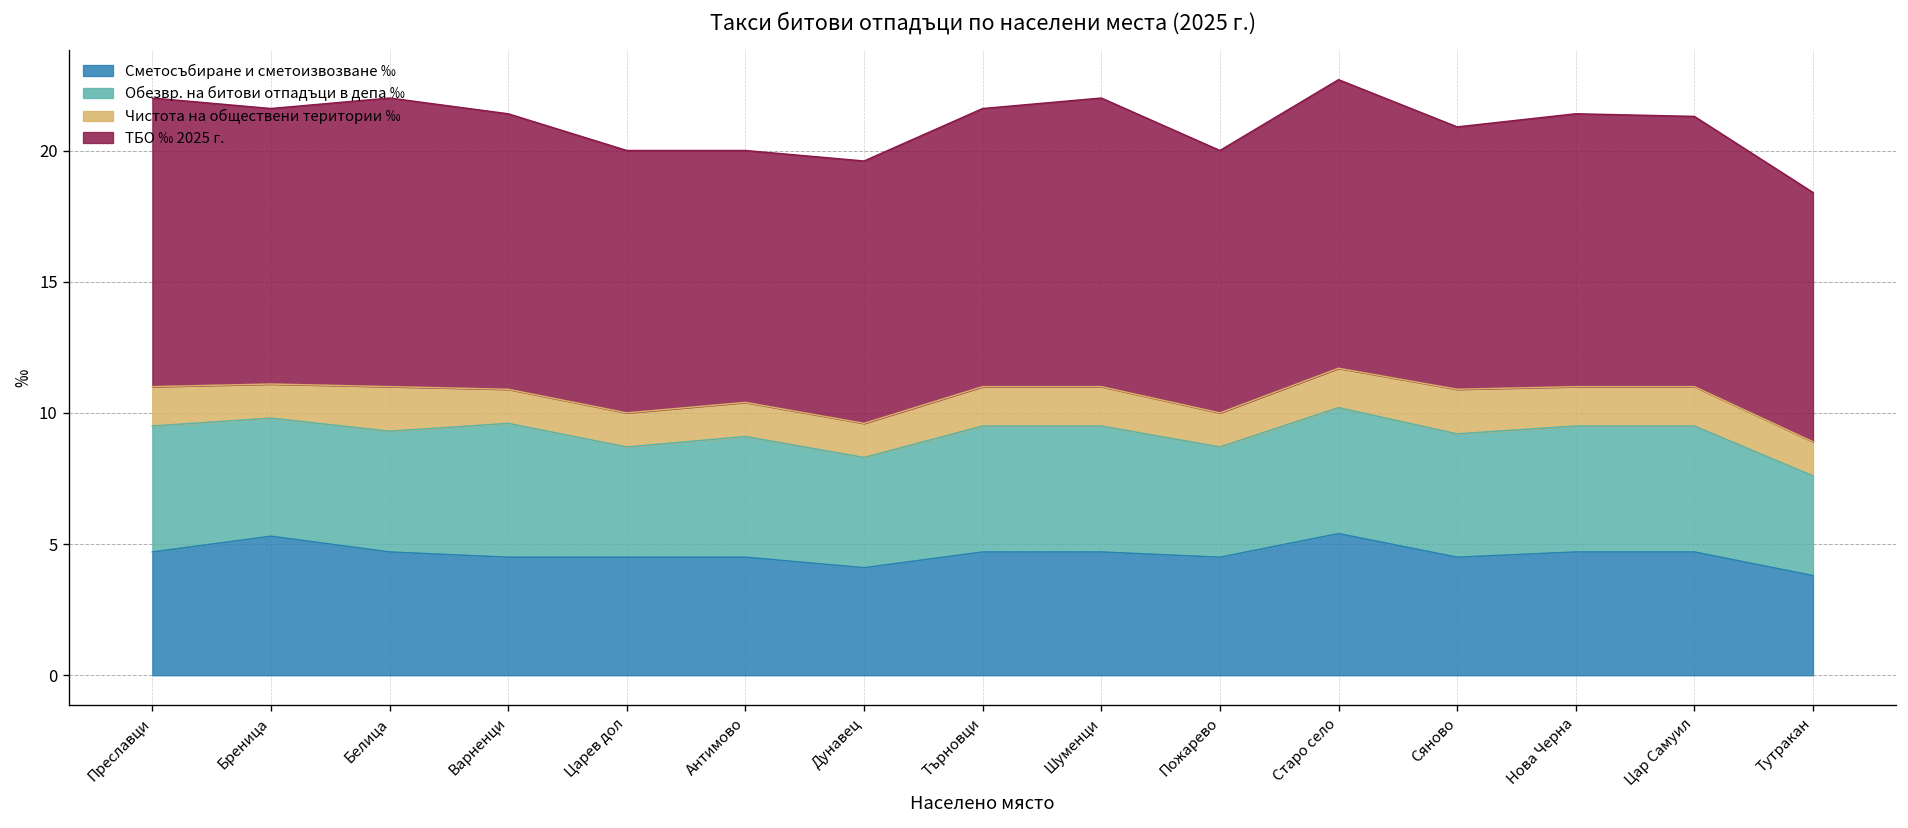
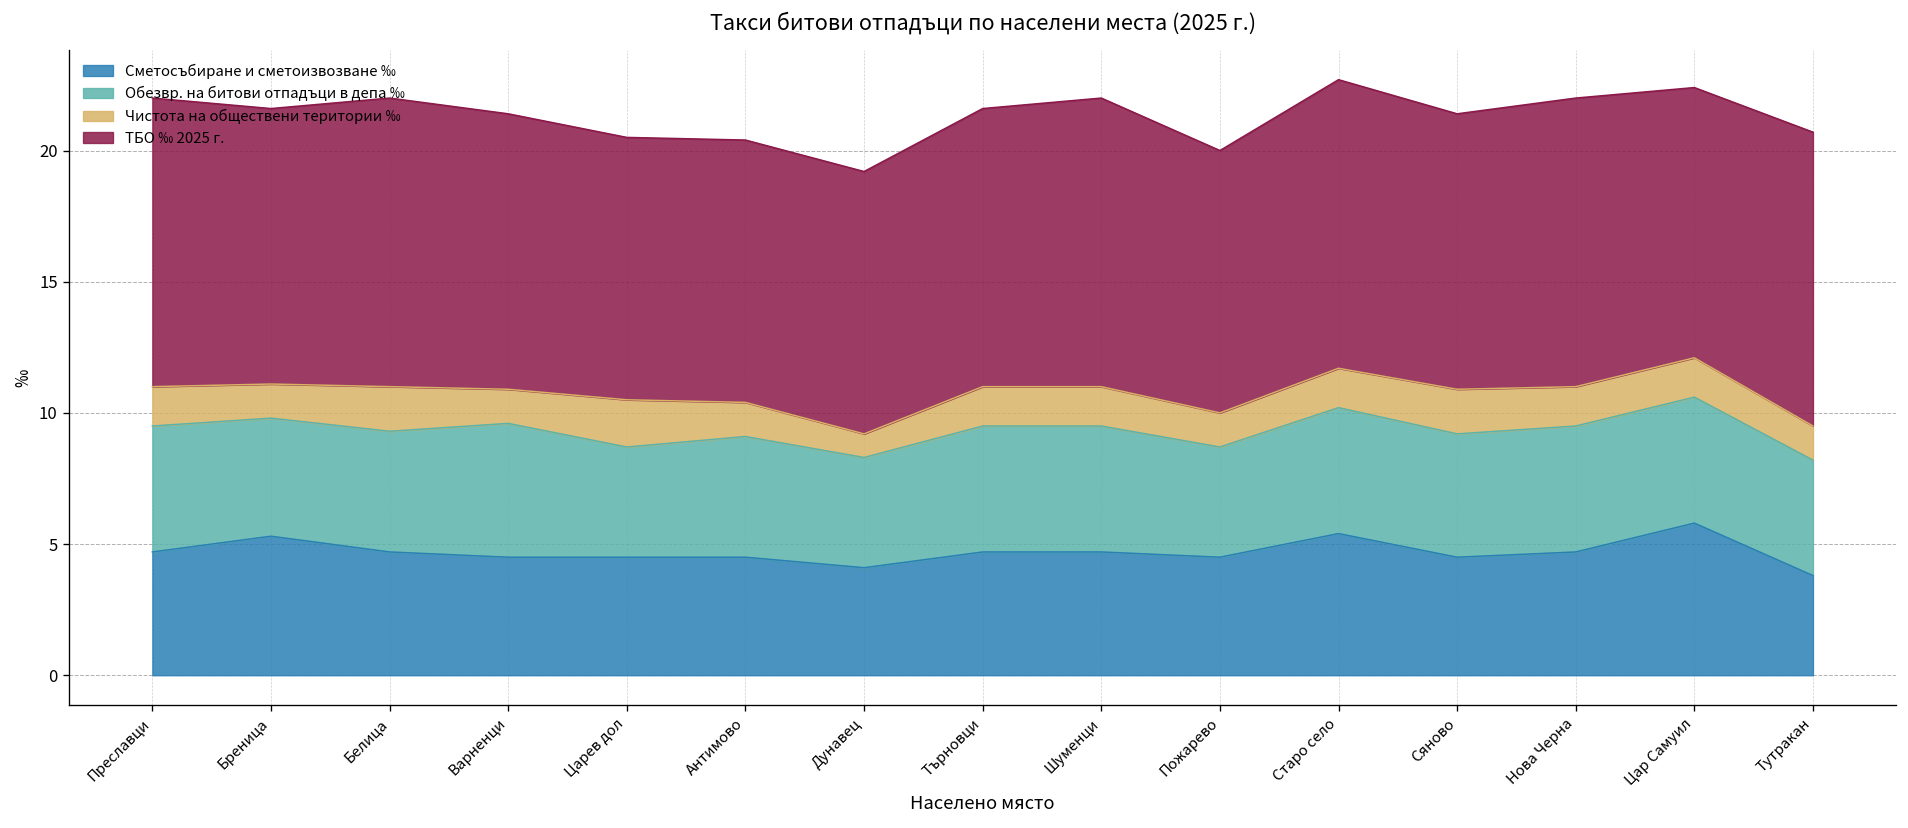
  {
    "Сметосъбиране и сметоизвозване ‰": {
      "Преславци": 4.7,
      "Бреница": 5.3,
      "Белица": 4.7,
      "Варненци": 4.5,
      "Царев дол": 4.5,
      "Антимово": 4.5,
      "Дунавец": 4.1,
      "Търновци": 4.7,
      "Шуменци": 4.7,
      "Пожарево": 4.5,
      "Старо село": 5.4,
      "Сяново": 4.5,
      "Нова Черна": 4.7,
-     "Цар Самуил": 4.7,
+     "Цар Самуил": 5.8,
      "Тутракан": 3.8
    },
    "Обезвр. на битови отпадъци в депа ‰": {
      "Преславци": 4.8,
      "Бреница": 4.5,
      "Белица": 4.6,
      "Варненци": 5.1,
      "Царев дол": 4.2,
      "Антимово": 4.6,
      "Дунавец": 4.2,
      "Търновци": 4.8,
      "Шуменци": 4.8,
      "Пожарево": 4.2,
      "Старо село": 4.8,
      "Сяново": 4.7,
      "Нова Черна": 4.8,
      "Цар Самуил": 4.8,
-     "Тутракан": 3.8
+     "Тутракан": 4.4
    },
    "Чистота на обществени територии ‰": {
      "Преславци": 1.5,
      "Бреница": 1.3,
      "Белица": 1.7,
      "Варненци": 1.3,
-     "Царев дол": 1.3,
+     "Царев дол": 1.8,
      "Антимово": 1.3,
-     "Дунавец": 1.3,
+     "Дунавец": 0.9,
      "Търновци": 1.5,
      "Шуменци": 1.5,
      "Пожарево": 1.3,
      "Старо село": 1.5,
      "Сяново": 1.7,
      "Нова Черна": 1.5,
      "Цар Самуил": 1.5,
      "Тутракан": 1.3
    },
    "ТБО ‰ 2025 г.": {
      "Преславци": 11.0,
      "Бреница": 10.5,
      "Белица": 11.0,
      "Варненци": 10.5,
      "Царев дол": 10.0,
-     "Антимово": 9.6,
+     "Антимово": 10.0,
      "Дунавец": 10.0,
      "Търновци": 10.6,
      "Шуменци": 11.0,
      "Пожарево": 10.0,
      "Старо село": 11.0,
-     "Сяново": 10.0,
-     "Нова Черна": 10.4,
+     "Сяново": 10.5,
+     "Нова Черна": 11.0,
      "Цар Самуил": 10.3,
-     "Тутракан": 9.5
+     "Тутракан": 11.2
    }
  }
